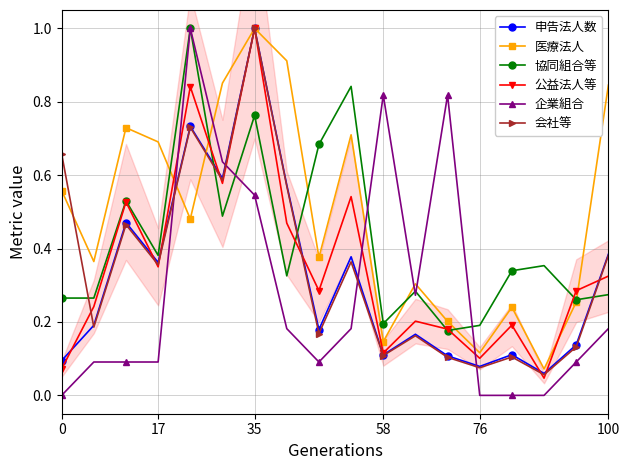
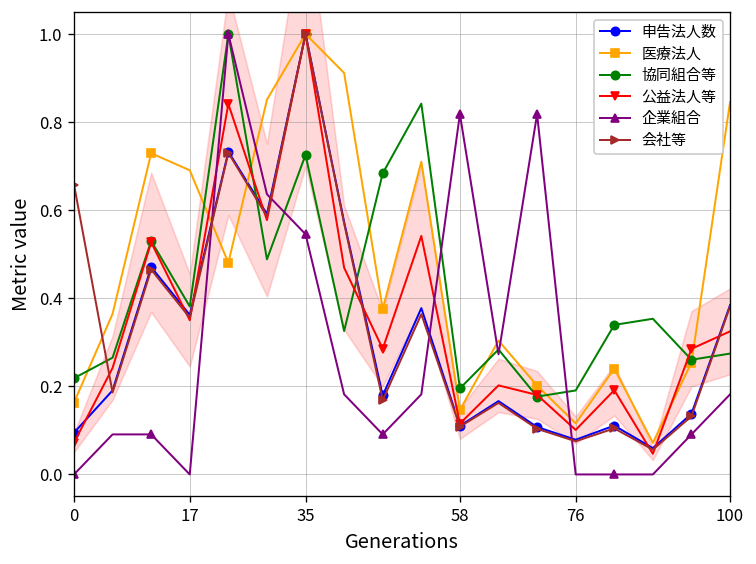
  {
    "医療法人": {
-     "0": 0.56,
+     "0": 0.16,
      "17": 0.69,
      "76": 0.12,
      "100": 0.85
    },
    "協同組合等": {
-     "0": 0.27,
+     "0": 0.22,
      "17": 0.38,
-     "35": 0.76,
+     "35": 0.73,
      "58": 0.20,
      "76": 0.19,
      "100": 0.27
    },
    "企業組合": {
      "0": 0.00,
-     "17": 0.09,
+     "17": 0.00,
      "35": 0.55,
      "58": 0.82,
      "76": 0.00,
      "100": 0.18
    },
    "会社等": {
      "0": 0.66
    }
  }
